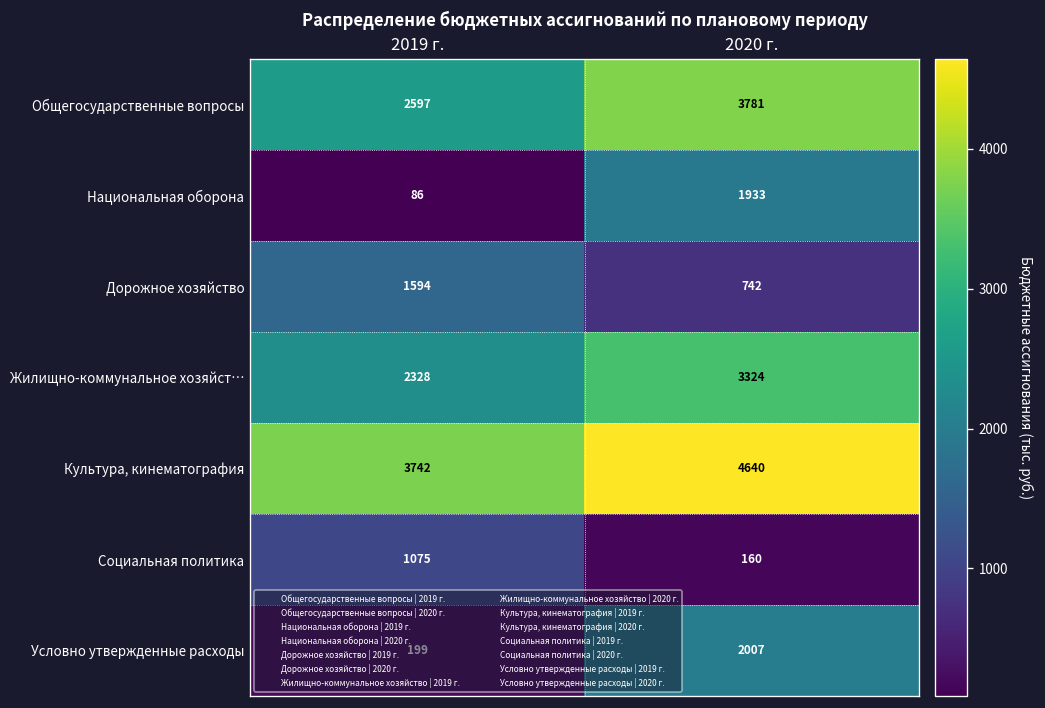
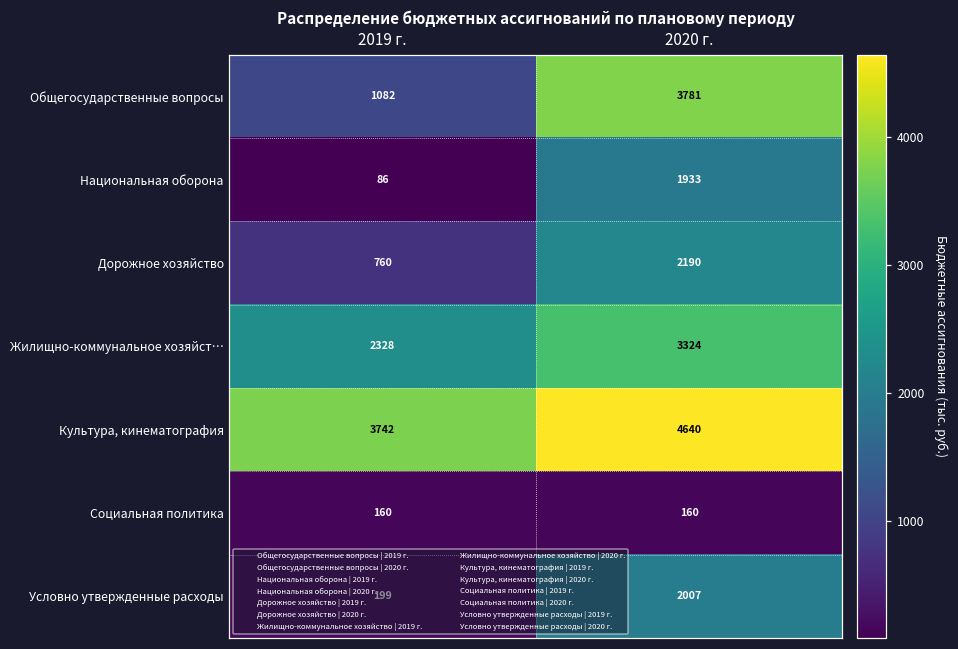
  {
    "Общегосударственные вопросы": {
-     "2019 г.": 2597,
+     "2019 г.": 1082,
      "2020 г.": 3781
    },
    "Национальная оборона": {
      "2019 г.": 86,
      "2020 г.": 1933
    },
    "Дорожное хозяйство": {
-     "2019 г.": 1594,
-     "2020 г.": 742
+     "2019 г.": 760,
+     "2020 г.": 2190
    },
    "Жилищно-коммунальное хозяйст…": {
      "2019 г.": 2328,
      "2020 г.": 3324
    },
    "Культура, кинематография": {
      "2019 г.": 3742,
      "2020 г.": 4640
    },
    "Социальная политика": {
-     "2019 г.": 1075,
+     "2019 г.": 160,
      "2020 г.": 160
    },
    "Условно утвержденные расходы": {
      "2020 г.": 2007
    }
  }
